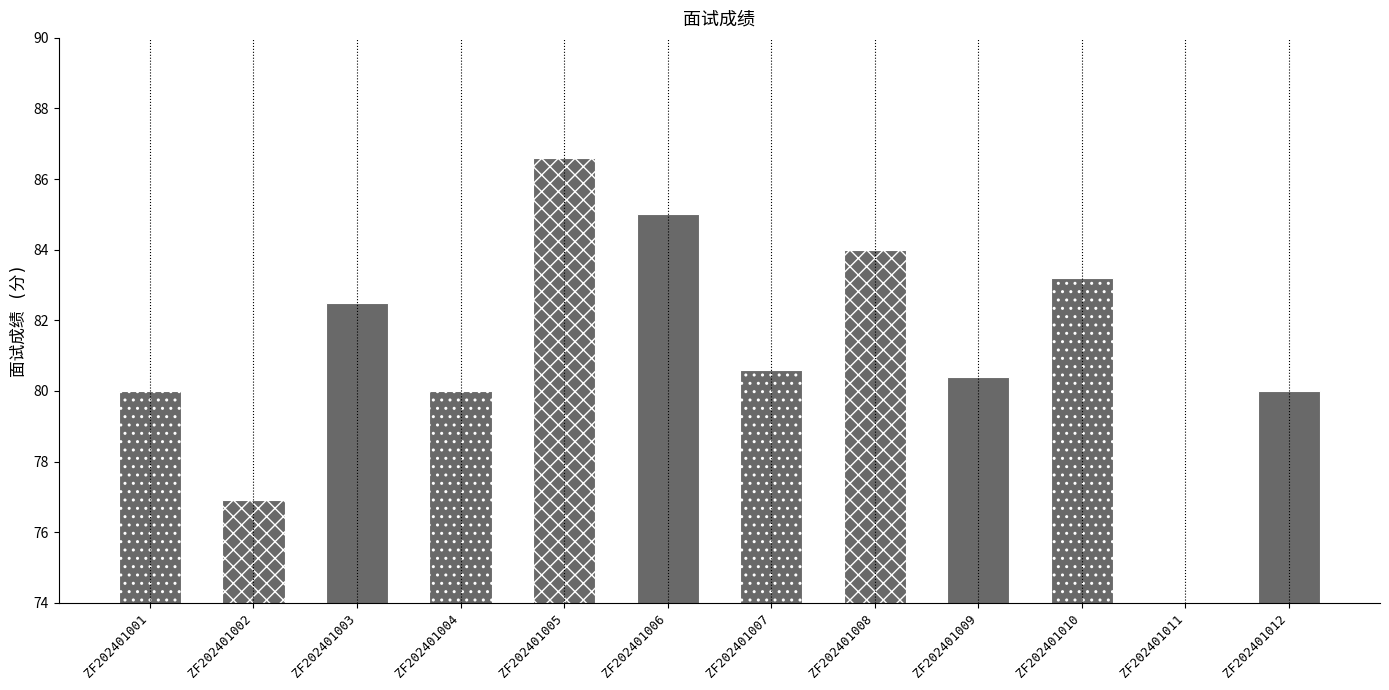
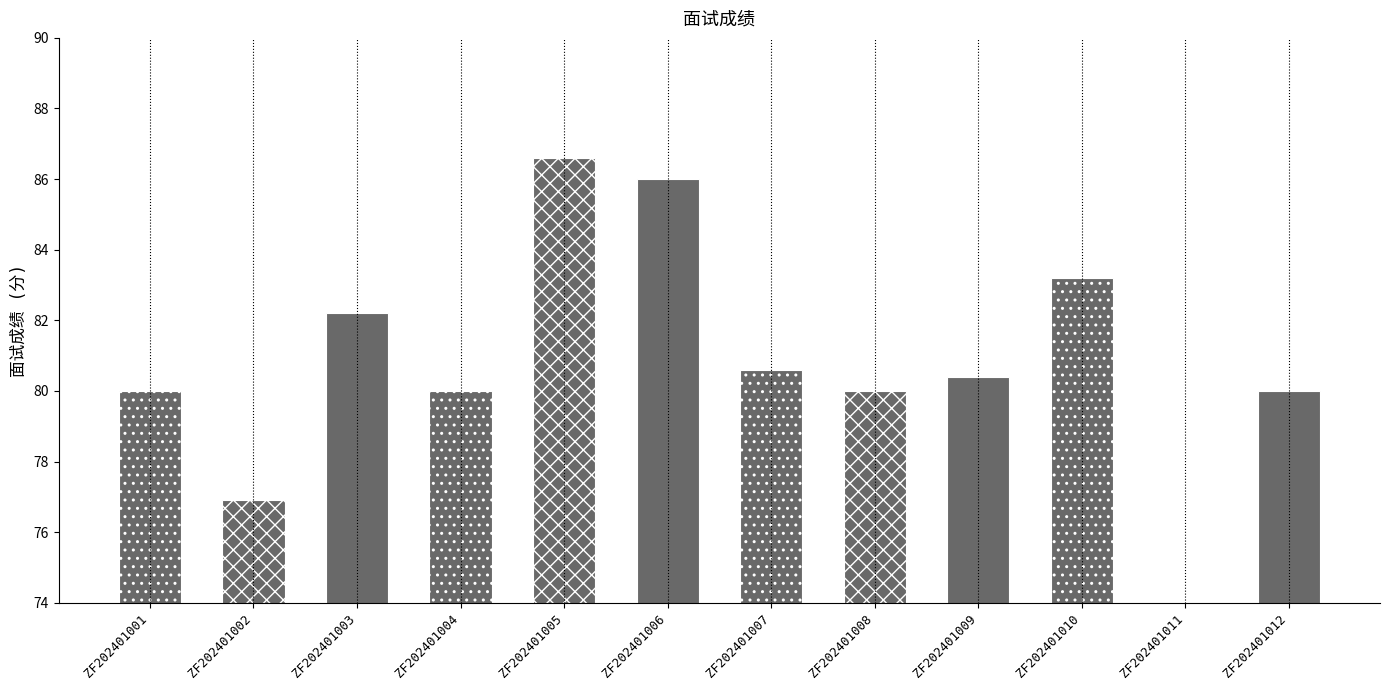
  {
    "ZF202401001": 80.0,
    "ZF202401002": 76.9,
-   "ZF202401003": 82.5,
+   "ZF202401003": 82.2,
    "ZF202401004": 80.0,
    "ZF202401005": 86.6,
-   "ZF202401006": 85,
+   "ZF202401006": 86,
    "ZF202401007": 80.6,
-   "ZF202401008": 84,
+   "ZF202401008": 80,
    "ZF202401009": 80.4,
    "ZF202401010": 83.2,
    "ZF202401012": 80.0
  }
